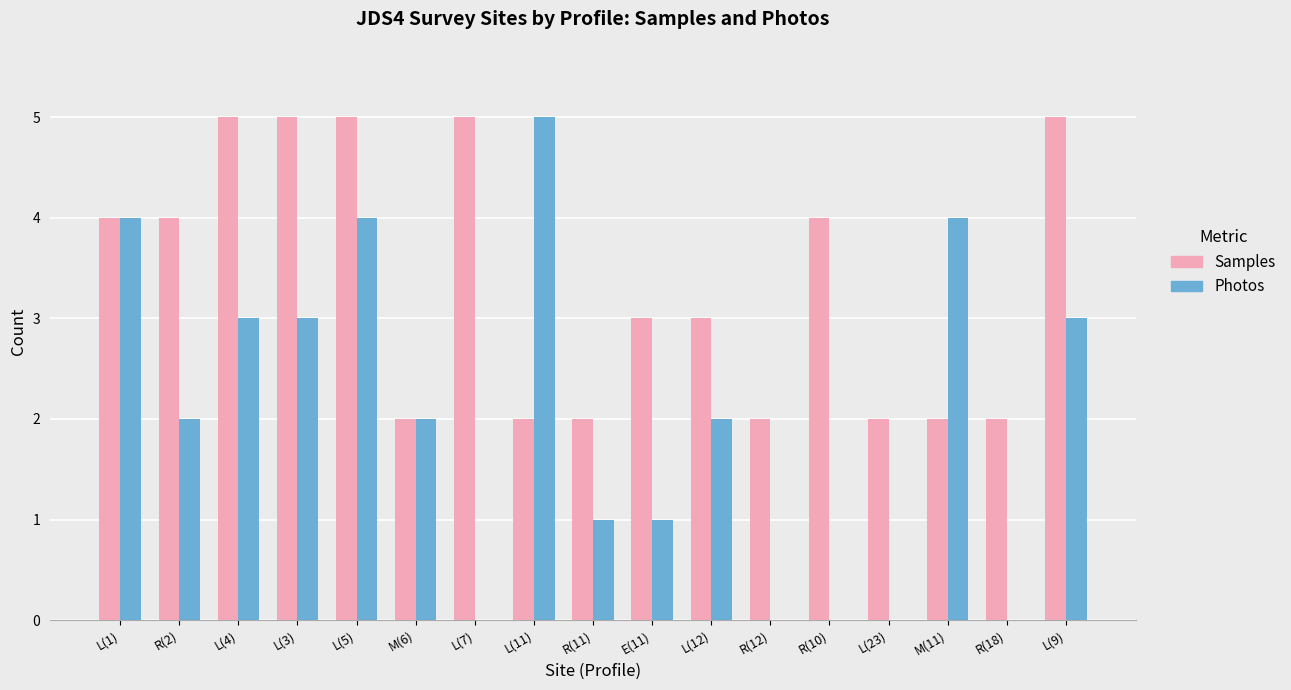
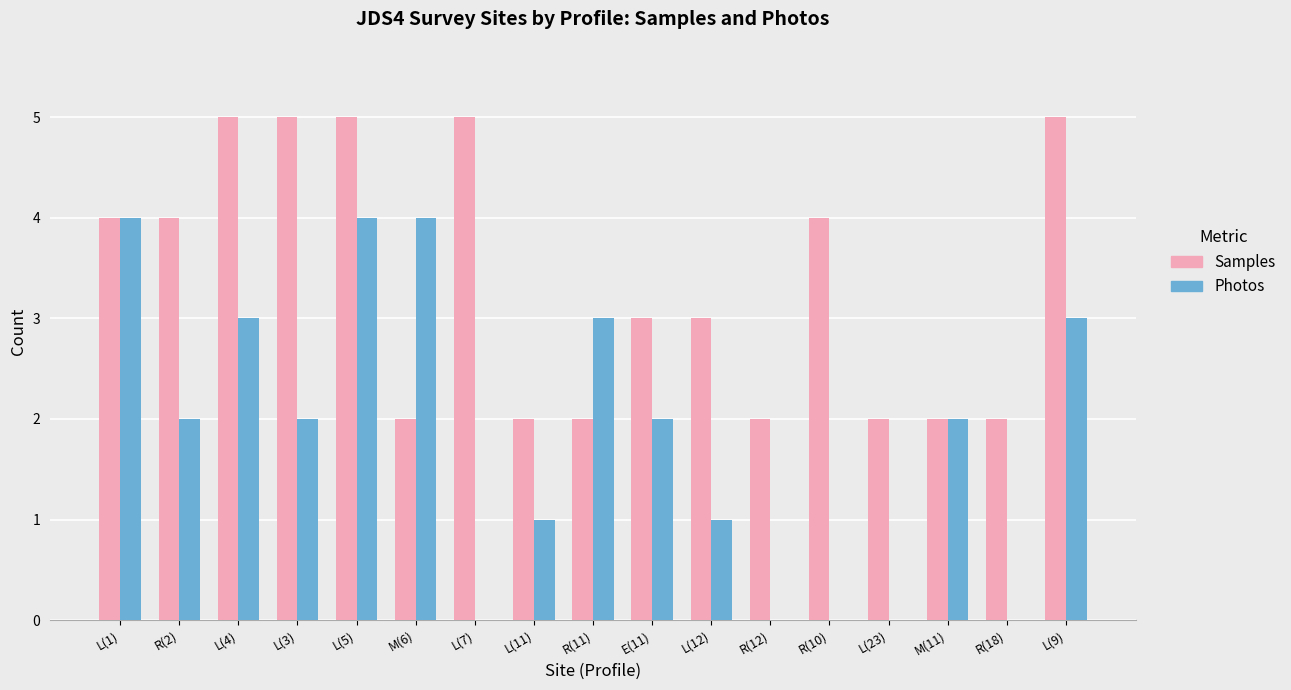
  {
    "Samples": {
      "L(1)": 4,
      "R(2)": 4,
      "L(4)": 5,
      "L(3)": 5,
      "L(5)": 5,
      "M(6)": 2,
      "L(7)": 5,
      "L(11)": 2,
      "R(11)": 2,
      "E(11)": 3,
      "L(12)": 3,
      "R(12)": 2,
      "R(10)": 4,
      "L(23)": 2,
      "M(11)": 2,
      "R(18)": 2,
      "L(9)": 5
    },
    "Photos": {
      "L(1)": 4,
      "R(2)": 2,
      "L(4)": 3,
-     "L(3)": 3,
+     "L(3)": 2,
      "L(5)": 4,
-     "M(6)": 2,
+     "M(6)": 4,
      "L(7)": 0,
-     "L(11)": 5,
-     "R(11)": 1,
-     "E(11)": 1,
-     "L(12)": 2,
+     "L(11)": 1,
+     "R(11)": 3,
+     "E(11)": 2,
+     "L(12)": 1,
      "R(12)": 0,
      "R(10)": 0,
      "L(23)": 0,
-     "M(11)": 4,
+     "M(11)": 2,
      "R(18)": 0,
      "L(9)": 3
    }
  }
